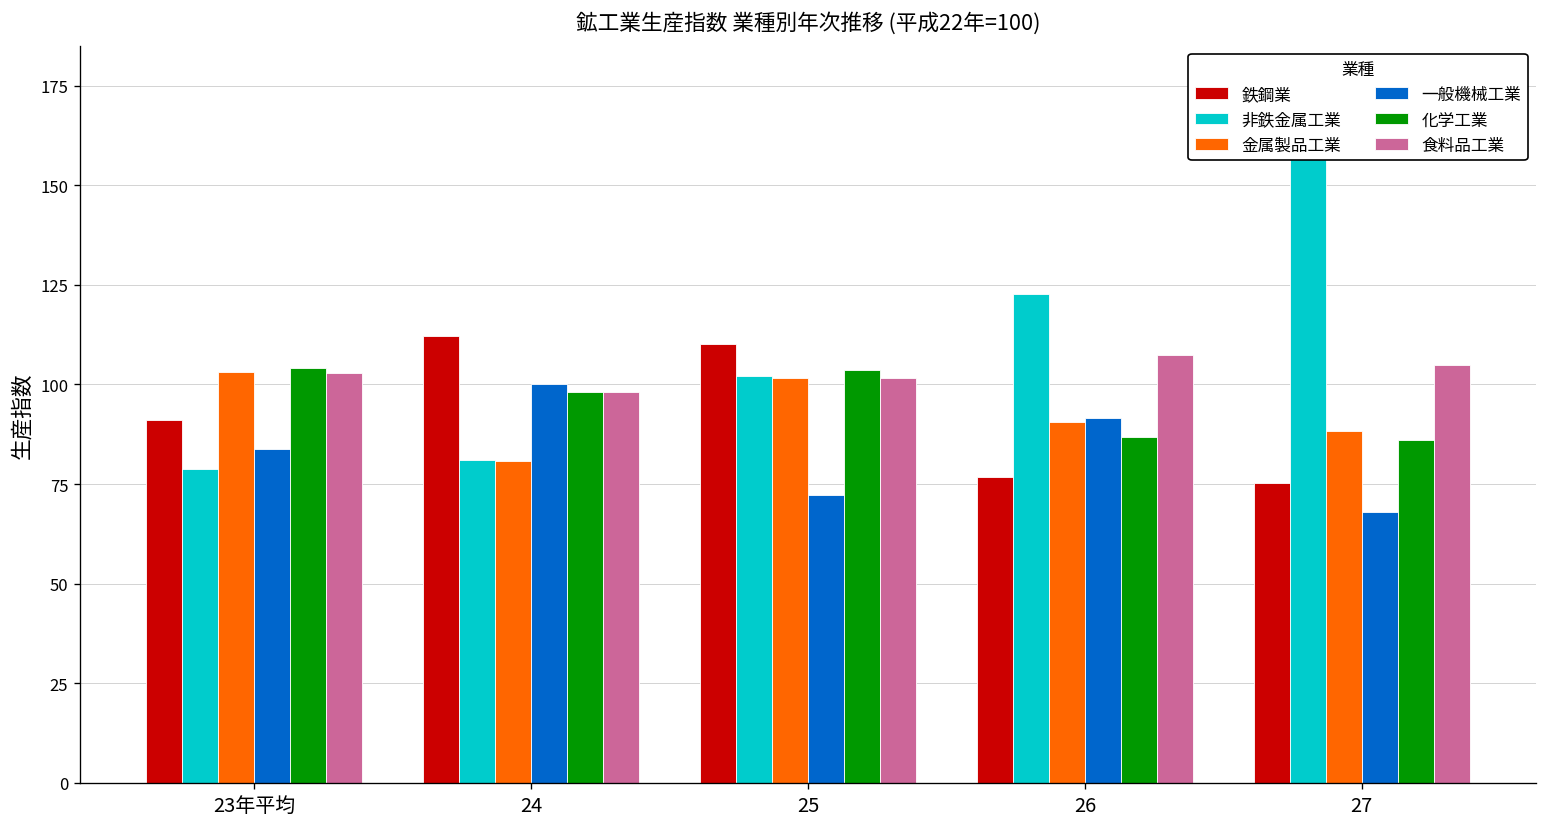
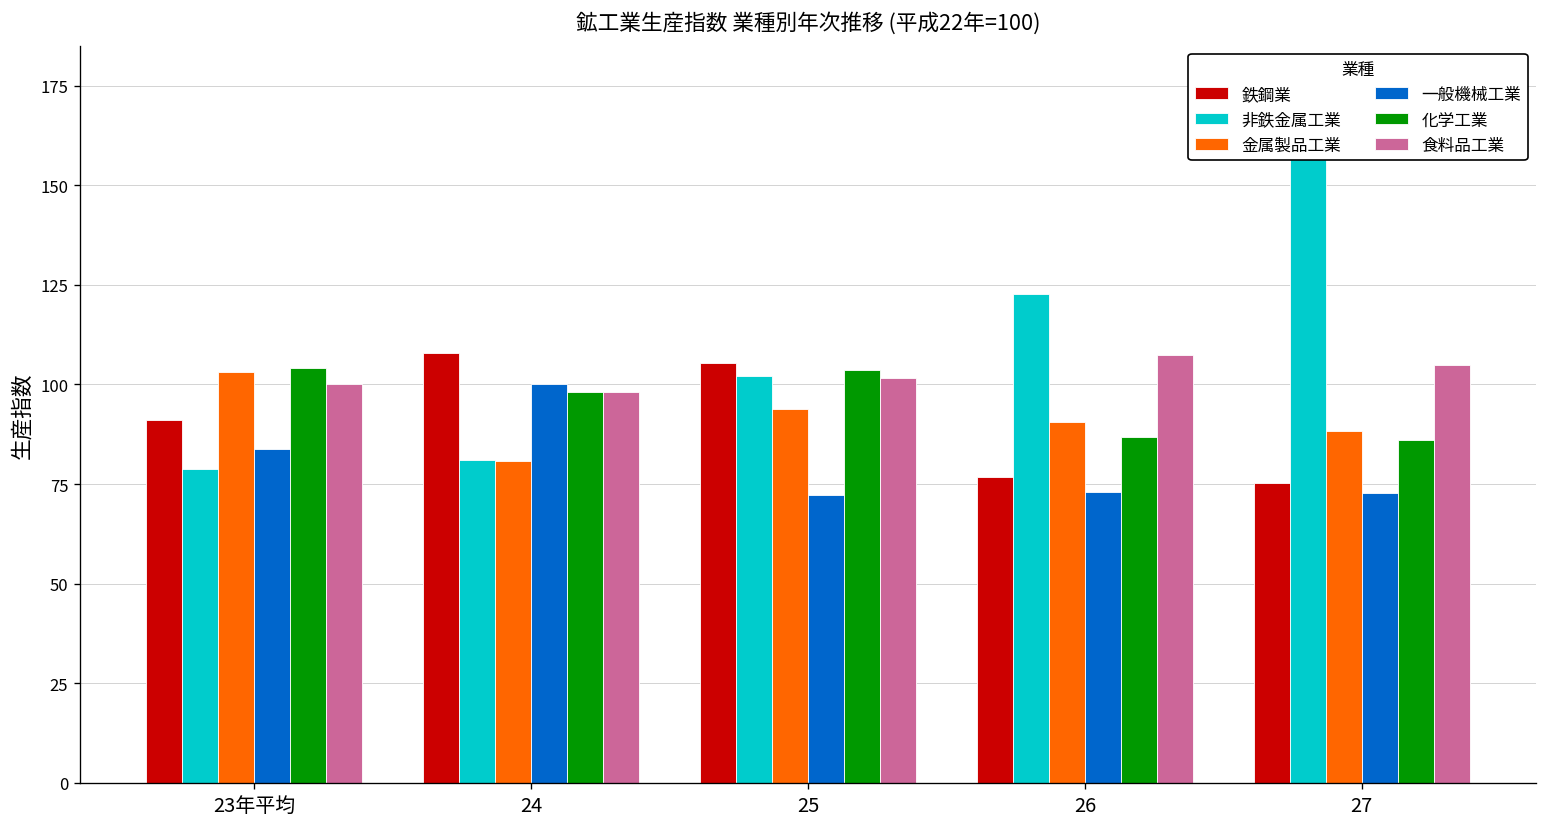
  {
    "鉄鋼業": {
      "23年平均": 91,
-     "24": 112,
-     "25": 110,
+     "24": 108,
+     "25": 105,
      "26": 77,
      "27": 75
    },
    "非鉄金属工業": {
      "23年平均": 79,
      "24": 81,
      "25": 102,
      "26": 123
    },
    "金属製品工業": {
      "23年平均": 103,
      "24": 81,
-     "25": 102,
+     "25": 94,
      "26": 91,
      "27": 88
    },
    "一般機械工業": {
      "23年平均": 84,
      "24": 100,
      "25": 72,
-     "26": 92,
-     "27": 68
+     "26": 73,
+     "27": 73
    },
    "化学工業": {
      "23年平均": 104,
      "24": 98,
      "25": 104,
      "26": 87,
      "27": 86
    },
    "食料品工業": {
-     "23年平均": 103,
+     "23年平均": 100,
      "24": 98,
      "25": 102,
      "26": 107,
      "27": 105
    }
  }
